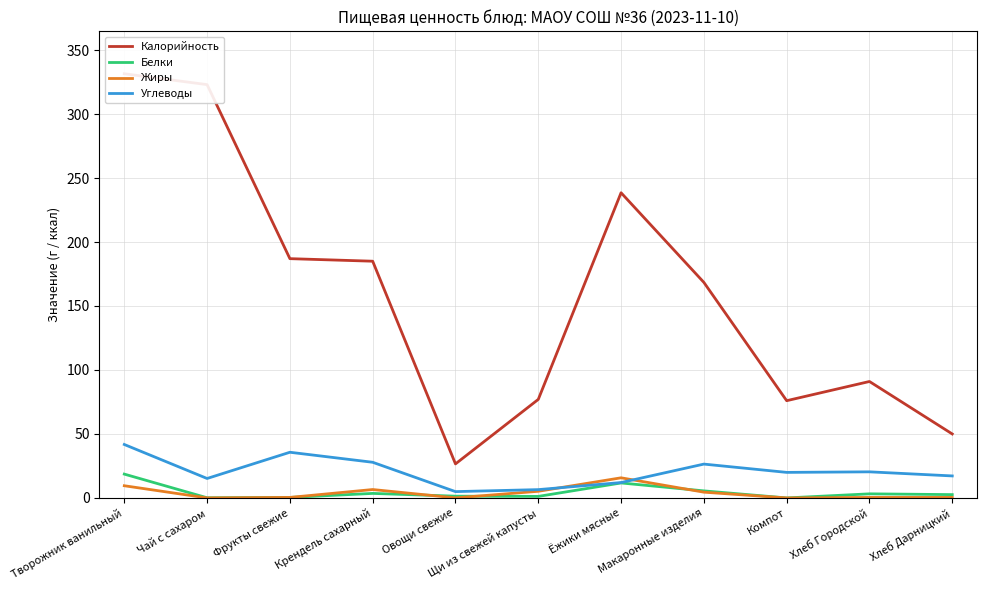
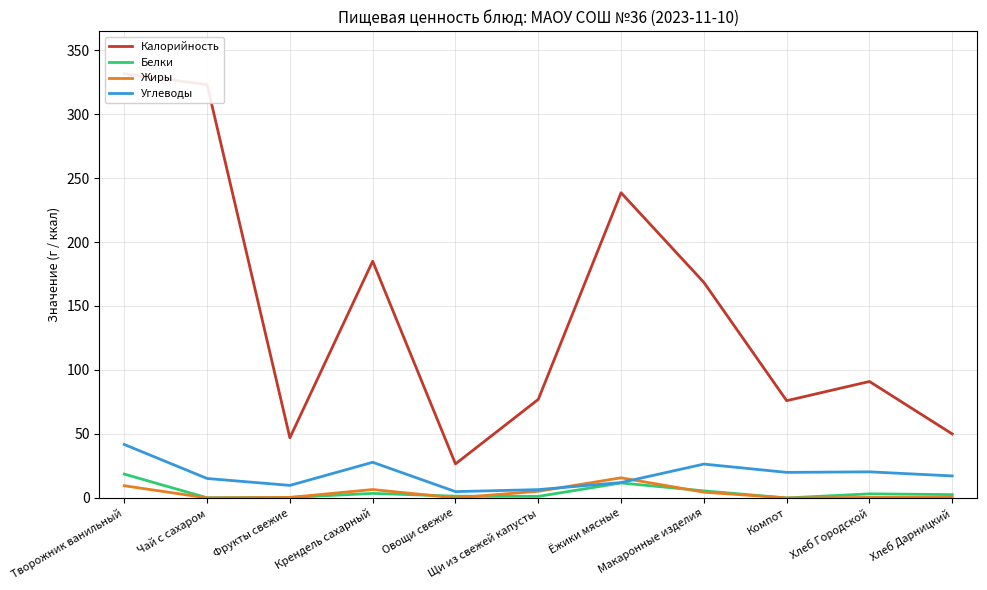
  {
    "Калорийность": {
-     "Фрукты свежие": 187,
+     "Фрукты свежие": 47,
      "Крендель сахарный": 185,
      "Овощи свежие": 27,
      "Щи из свежей капусты": 77,
      "Ёжики мясные": 239,
      "Макаронные изделия": 168,
      "Компот": 76,
      "Хлеб Городской": 91,
      "Хлеб Дарницкий": 50
    },
    "Белки": {
      "Творожник ванильный": 19,
      "Крендель сахарный": 4,
      "Щи из свежей капусты": 1,
      "Хлеб Городской": 3,
      "Хлеб Дарницкий": 3
    },
    "Жиры": {
      "Творожник ванильный": 10,
      "Крендель сахарный": 7,
      "Ёжики мясные": 16,
      "Хлеб Городской": 0,
      "Хлеб Дарницкий": 0
    },
    "Углеводы": {
      "Творожник ванильный": 42,
      "Чай с сахаром": 15,
-     "Фрукты свежие": 36,
+     "Фрукты свежие": 10,
      "Крендель сахарный": 28,
      "Овощи свежие": 5,
      "Макаронные изделия": 26,
      "Компот": 20,
      "Хлеб Городской": 20,
      "Хлеб Дарницкий": 17
    }
  }
